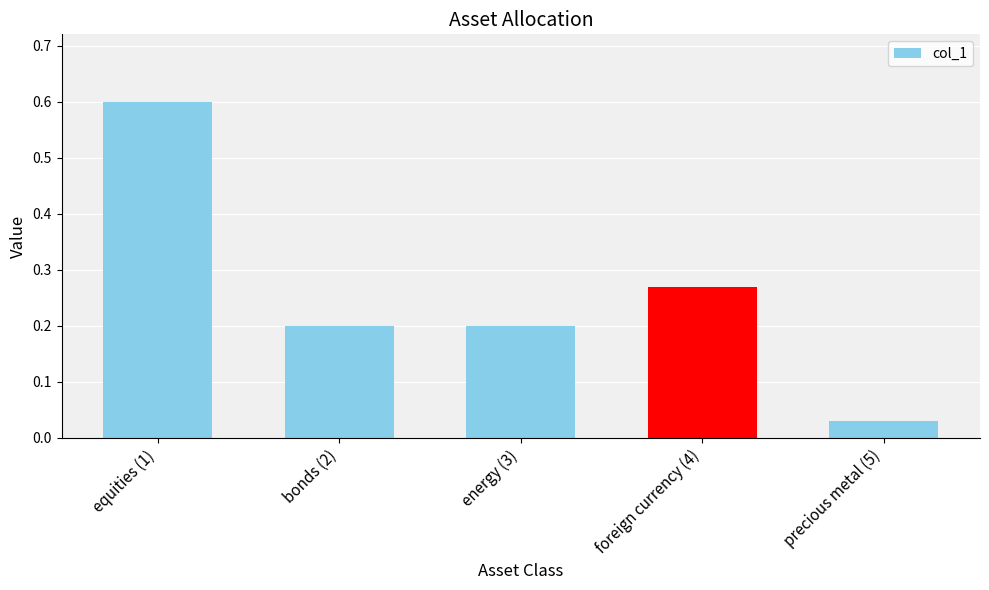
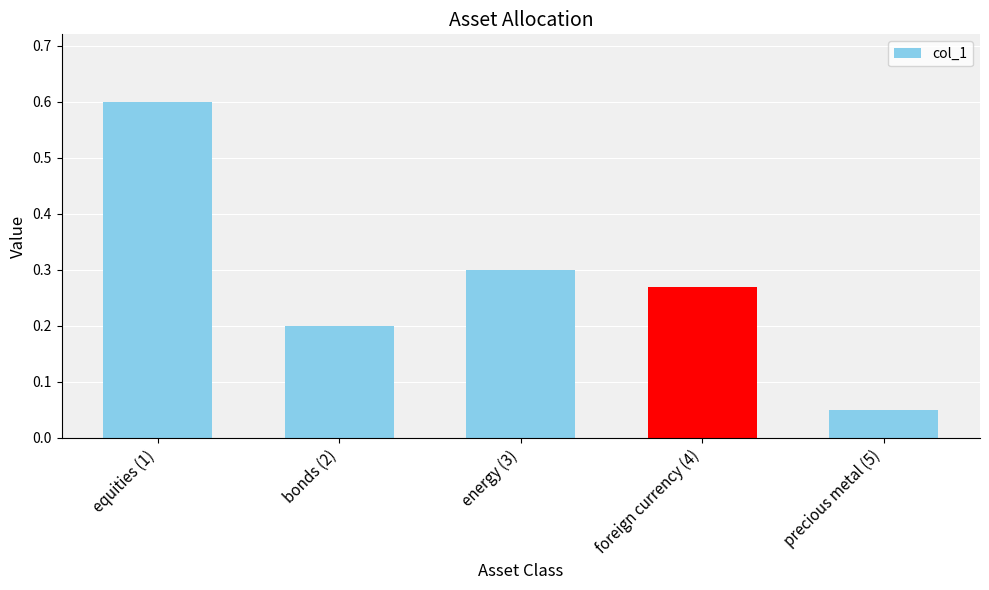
  {
    "equities (1)": 0.60,
    "bonds (2)": 0.20,
-   "energy (3)": 0.2,
+   "energy (3)": 0.3,
    "foreign currency (4)": 0.27,
-   "precious metal (5)": 0.03
+   "precious metal (5)": 0.05
  }
